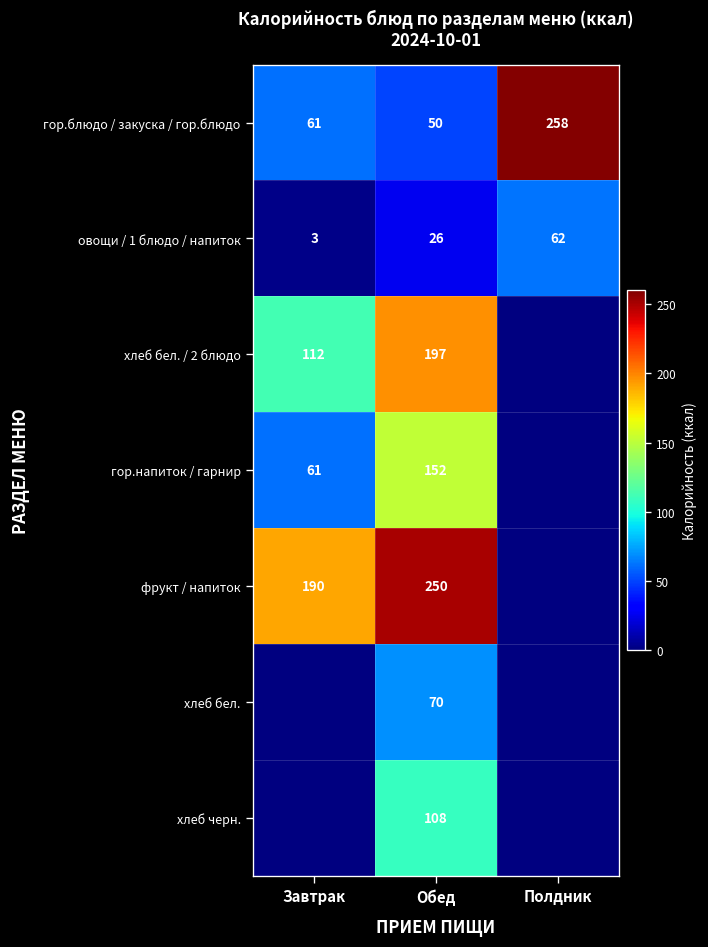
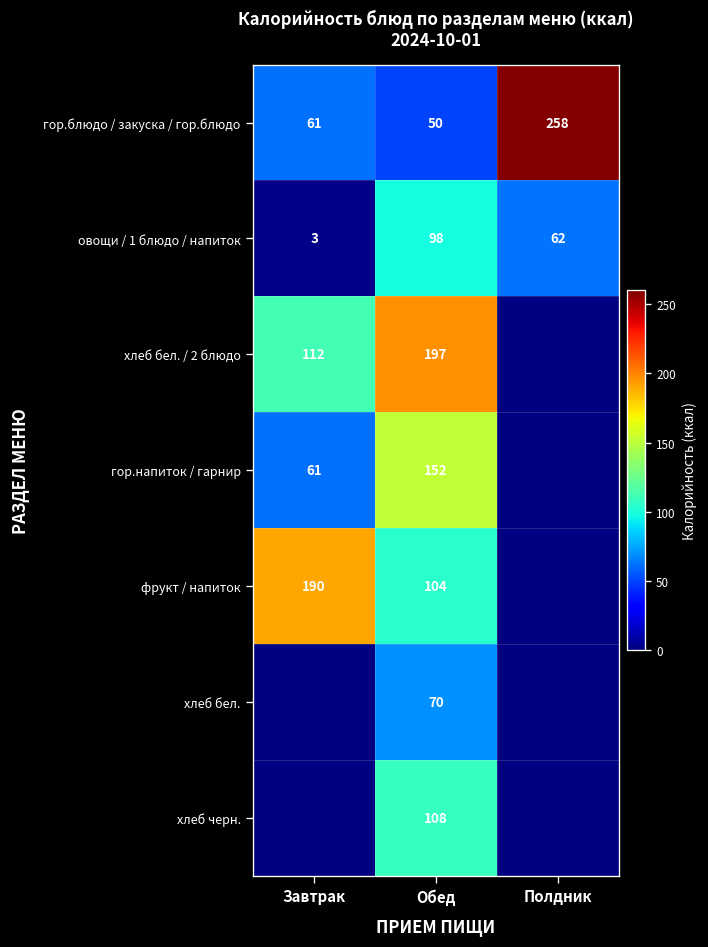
  {
    "гор.блюдо / закуска / гор.блюдо": {
      "Завтрак": 61,
      "Обед": 50,
      "Полдник": 258
    },
    "овощи / 1 блюдо / напиток": {
      "Завтрак": 3,
-     "Обед": 26,
+     "Обед": 98,
      "Полдник": 62
    },
    "хлеб бел. / 2 блюдо": {
      "Завтрак": 112,
      "Обед": 197
    },
    "гор.напиток / гарнир": {
      "Завтрак": 61,
      "Обед": 152
    },
    "фрукт / напиток": {
      "Завтрак": 190,
-     "Обед": 250
+     "Обед": 104
    },
    "хлеб бел.": {
      "Обед": 70
    },
    "хлеб черн.": {
      "Обед": 108
    }
  }
